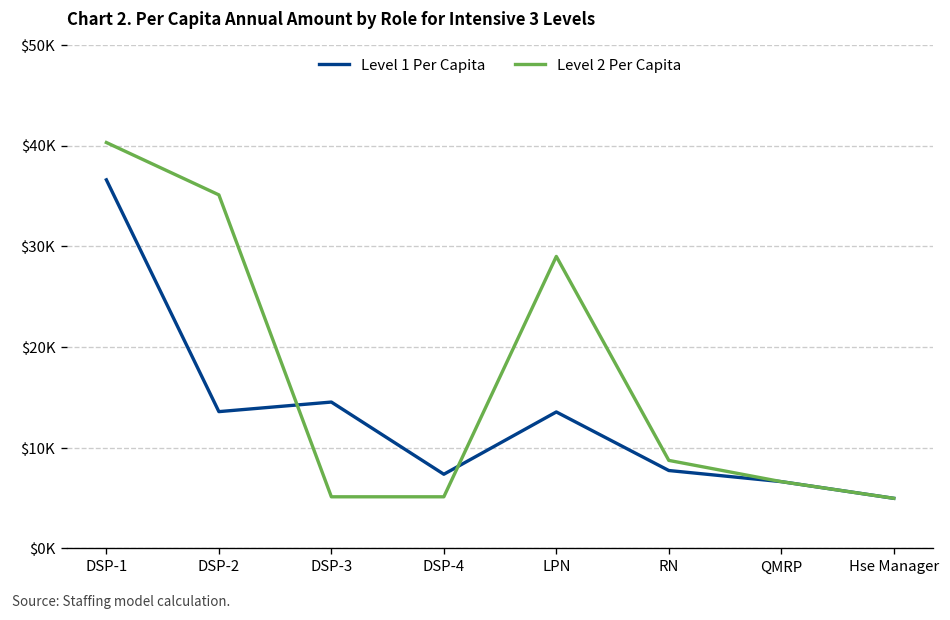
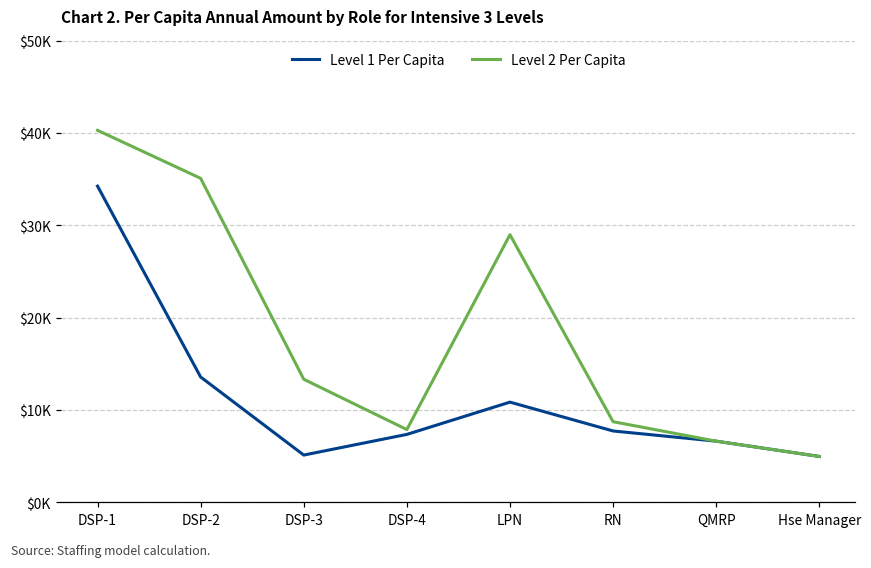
  {
    "Level 1 Per Capita": {
-     "DSP-1": "$37000",
+     "DSP-1": "$34000",
      "DSP-2": "$14000",
-     "DSP-3": "$15000",
+     "DSP-3": "$5000",
      "DSP-4": "$7000",
-     "LPN": "$14000",
+     "LPN": "$11000",
      "RN": "$8000"
    },
    "Level 2 Per Capita": {
      "DSP-1": "$40000",
      "DSP-2": "$35000",
-     "DSP-3": "$5000",
-     "DSP-4": "$5000",
+     "DSP-3": "$13000",
+     "DSP-4": "$8000",
      "LPN": "$29000",
      "RN": "$9000"
    }
  }
